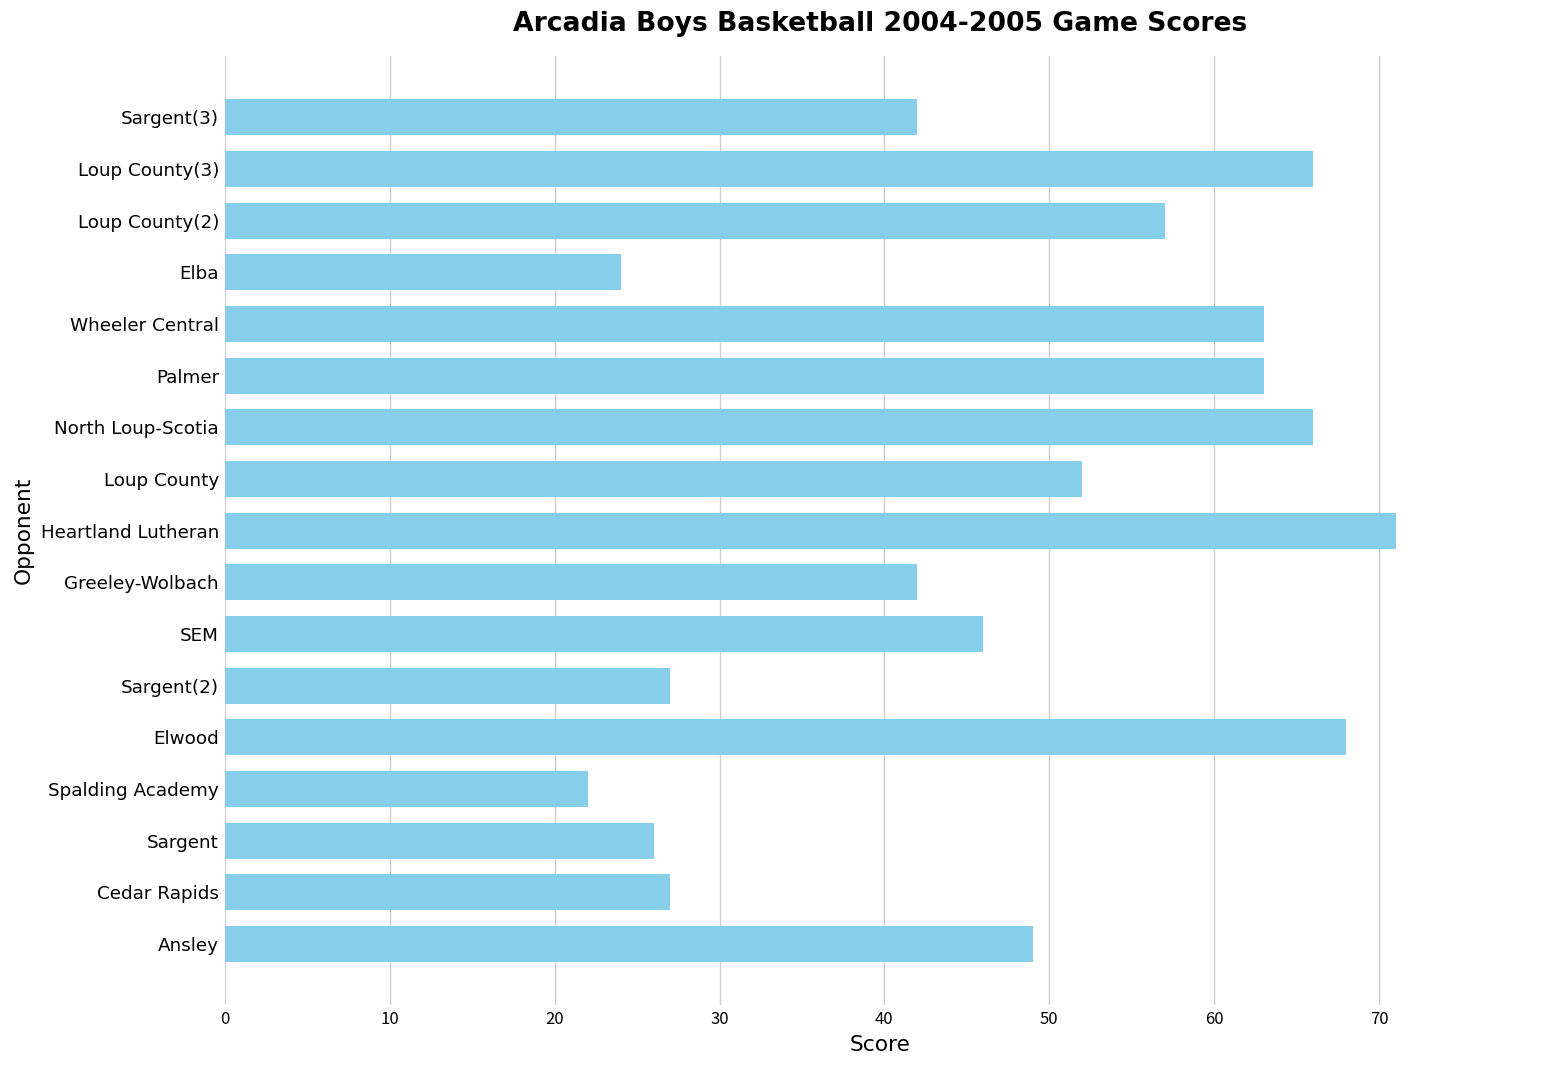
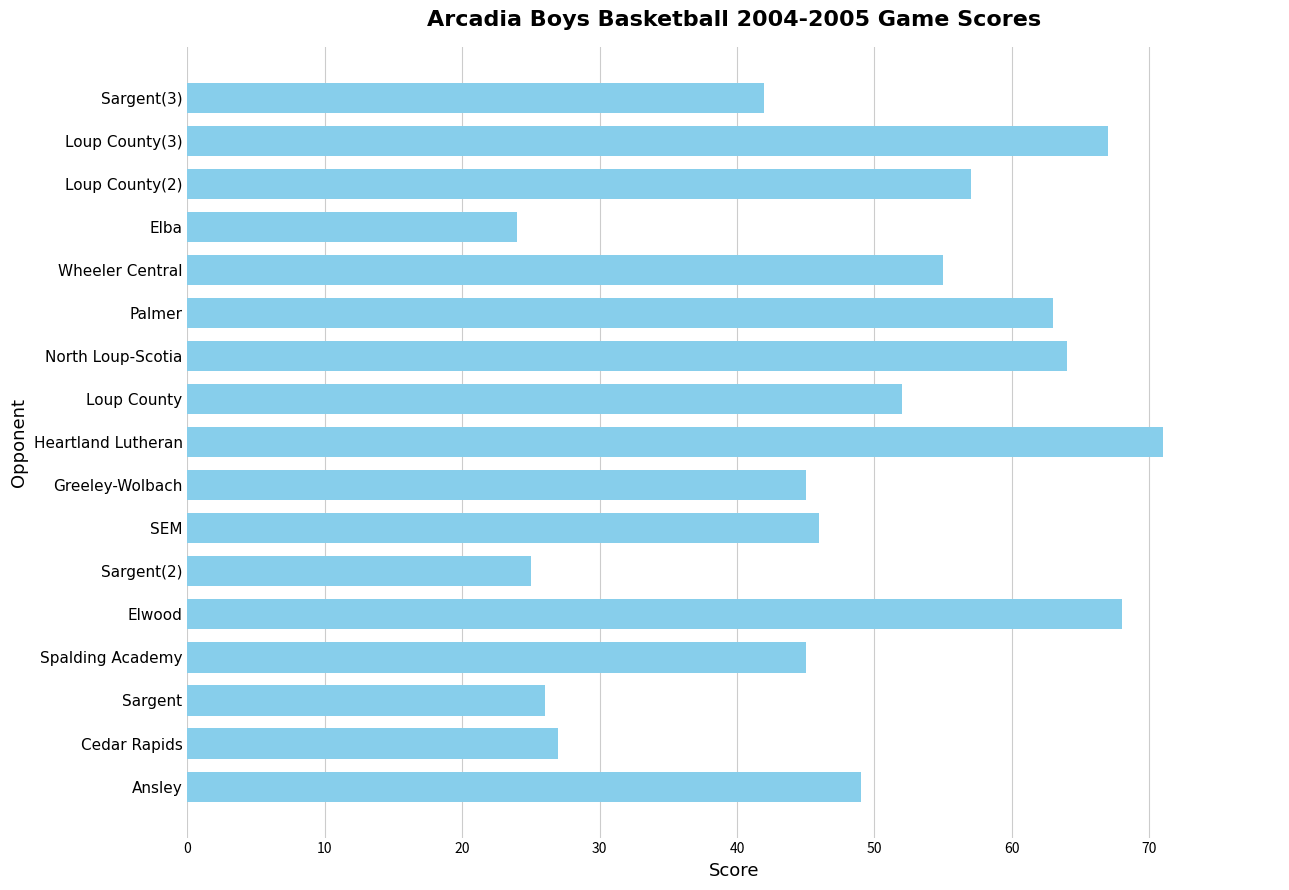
  {
    "Sargent(3)": 42,
-   "Loup County(3)": 66,
+   "Loup County(3)": 67,
    "Loup County(2)": 57,
    "Elba": 24,
-   "Wheeler Central": 63,
+   "Wheeler Central": 55,
    "Palmer": 63,
-   "North Loup-Scotia": 66,
+   "North Loup-Scotia": 64,
    "Loup County": 52,
    "Heartland Lutheran": 71,
-   "Greeley-Wolbach": 42,
+   "Greeley-Wolbach": 45,
    "SEM": 46,
-   "Sargent(2)": 27,
+   "Sargent(2)": 25,
    "Elwood": 68,
-   "Spalding Academy": 22,
+   "Spalding Academy": 45,
    "Sargent": 26,
    "Cedar Rapids": 27,
    "Ansley": 49
  }
